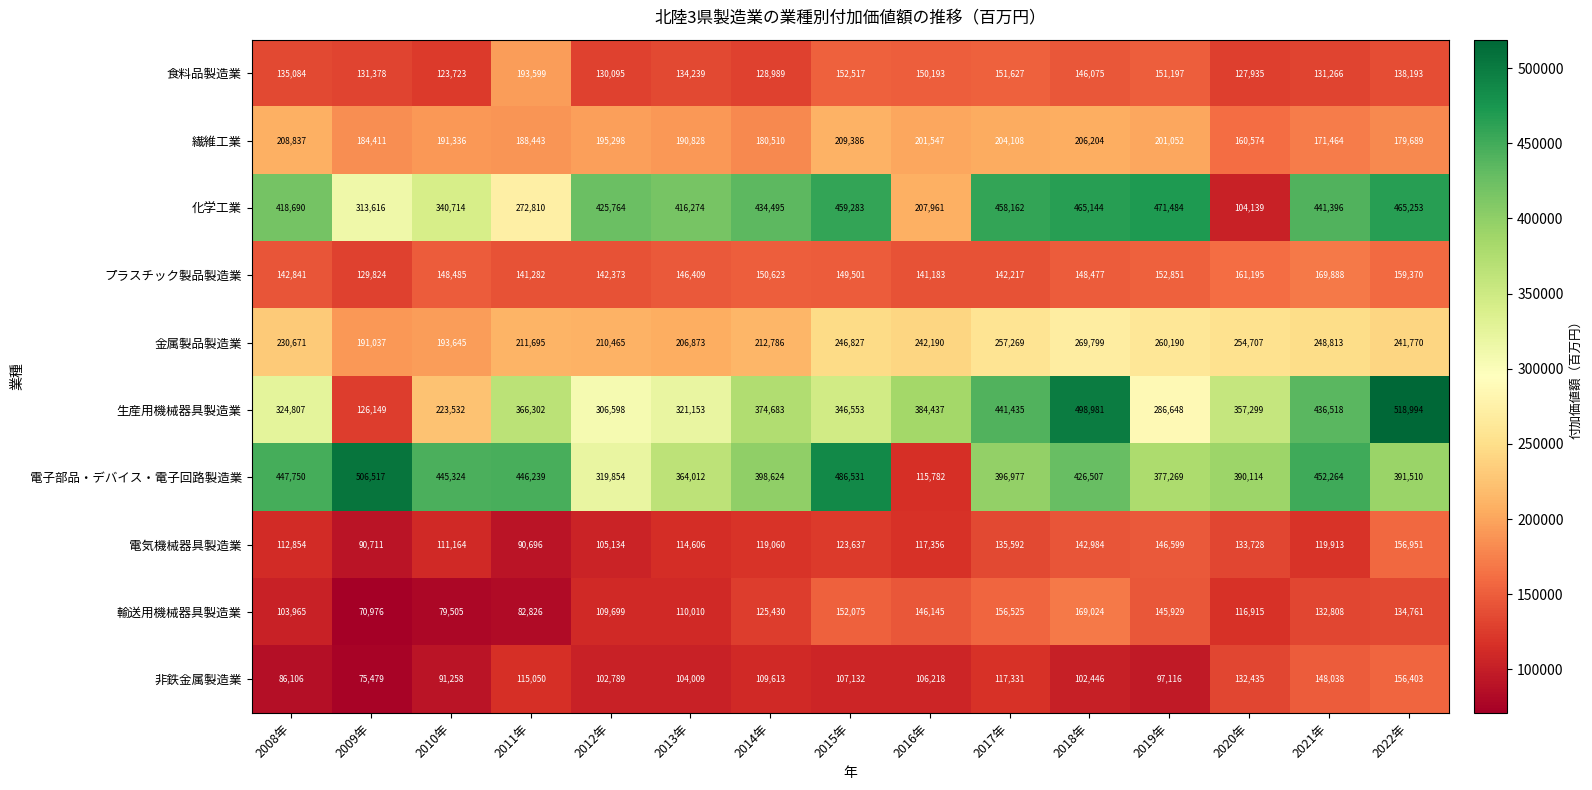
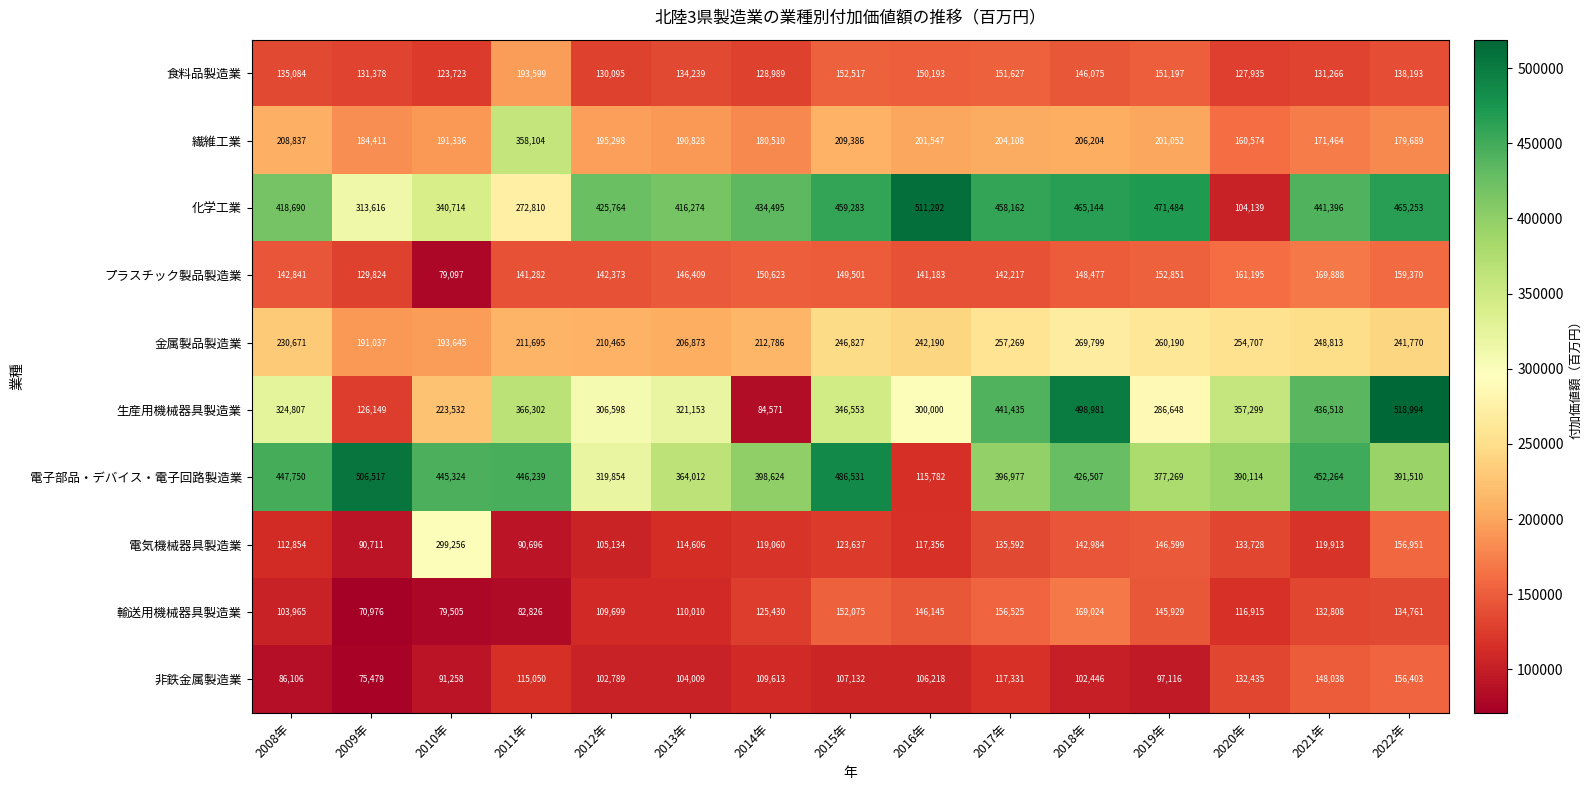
  {
    "食料品製造業": {
      "2008年": "135,084",
      "2009年": "131,378",
      "2010年": "123,723",
      "2011年": "193,599",
      "2012年": "130,095",
      "2013年": "134,239",
      "2014年": "128,989",
      "2015年": "152,517",
      "2016年": "150,193",
      "2017年": "151,627",
      "2018年": "146,075",
      "2019年": "151,197",
      "2020年": "127,935",
      "2021年": "131,266",
      "2022年": "138,193"
    },
    "繊維工業": {
      "2008年": "208,837",
      "2009年": "184,411",
      "2010年": "191,336",
-     "2011年": "188,443",
+     "2011年": "358,104",
      "2012年": "195,298",
      "2013年": "190,828",
      "2014年": "180,510",
      "2015年": "209,386",
      "2016年": "201,547",
      "2017年": "204,108",
      "2018年": "206,204",
      "2019年": "201,052",
      "2020年": "160,574",
      "2021年": "171,464",
      "2022年": "179,689"
    },
    "化学工業": {
      "2008年": "418,690",
      "2009年": "313,616",
      "2010年": "340,714",
      "2011年": "272,810",
      "2012年": "425,764",
      "2013年": "416,274",
      "2014年": "434,495",
      "2015年": "459,283",
-     "2016年": "207,961",
+     "2016年": "511,292",
      "2017年": "458,162",
      "2018年": "465,144",
      "2019年": "471,484",
      "2020年": "104,139",
      "2021年": "441,396",
      "2022年": "465,253"
    },
    "プラスチック製品製造業": {
      "2008年": "142,841",
      "2009年": "129,824",
-     "2010年": "148,485",
+     "2010年": "79,097",
      "2011年": "141,282",
      "2012年": "142,373",
      "2013年": "146,409",
      "2014年": "150,623",
      "2015年": "149,501",
      "2016年": "141,183",
      "2017年": "142,217",
      "2018年": "148,477",
      "2019年": "152,851",
      "2020年": "161,195",
      "2021年": "169,888",
      "2022年": "159,370"
    },
    "金属製品製造業": {
      "2008年": "230,671",
      "2009年": "191,037",
      "2010年": "193,645",
      "2011年": "211,695",
      "2012年": "210,465",
      "2013年": "206,873",
      "2014年": "212,786",
      "2015年": "246,827",
      "2016年": "242,190",
      "2017年": "257,269",
      "2018年": "269,799",
      "2019年": "260,190",
      "2020年": "254,707",
      "2021年": "248,813",
      "2022年": "241,770"
    },
    "生産用機械器具製造業": {
      "2008年": "324,807",
      "2009年": "126,149",
      "2010年": "223,532",
      "2011年": "366,302",
      "2012年": "306,598",
      "2013年": "321,153",
-     "2014年": "374,683",
+     "2014年": "84,571",
      "2015年": "346,553",
-     "2016年": "384,437",
+     "2016年": "300,000",
      "2017年": "441,435",
      "2018年": "498,981",
      "2019年": "286,648",
      "2020年": "357,299",
      "2021年": "436,518",
      "2022年": "518,994"
    },
    "電子部品・デバイス・電子回路製造業": {
      "2008年": "447,750",
      "2009年": "506,517",
      "2010年": "445,324",
      "2011年": "446,239",
      "2012年": "319,854",
      "2013年": "364,012",
      "2014年": "398,624",
      "2015年": "486,531",
      "2016年": "115,782",
      "2017年": "396,977",
      "2018年": "426,507",
      "2019年": "377,269",
      "2020年": "390,114",
      "2021年": "452,264",
      "2022年": "391,510"
    },
    "電気機械器具製造業": {
      "2008年": "112,854",
      "2009年": "90,711",
-     "2010年": "111,164",
+     "2010年": "299,256",
      "2011年": "90,696",
      "2012年": "105,134",
      "2013年": "114,606",
      "2014年": "119,060",
      "2015年": "123,637",
      "2016年": "117,356",
      "2017年": "135,592",
      "2018年": "142,984",
      "2019年": "146,599",
      "2020年": "133,728",
      "2021年": "119,913",
      "2022年": "156,951"
    },
    "輸送用機械器具製造業": {
      "2008年": "103,965",
      "2009年": "70,976",
      "2010年": "79,505",
      "2011年": "82,826",
      "2012年": "109,699",
      "2013年": "110,010",
      "2014年": "125,430",
      "2015年": "152,075",
      "2016年": "146,145",
      "2017年": "156,525",
      "2018年": "169,024",
      "2019年": "145,929",
      "2020年": "116,915",
      "2021年": "132,808",
      "2022年": "134,761"
    },
    "非鉄金属製造業": {
      "2008年": "86,106",
      "2009年": "75,479",
      "2010年": "91,258",
      "2011年": "115,050",
      "2012年": "102,789",
      "2013年": "104,009",
      "2014年": "109,613",
      "2015年": "107,132",
      "2016年": "106,218",
      "2017年": "117,331",
      "2018年": "102,446",
      "2019年": "97,116",
      "2020年": "132,435",
      "2021年": "148,038",
      "2022年": "156,403"
    }
  }
